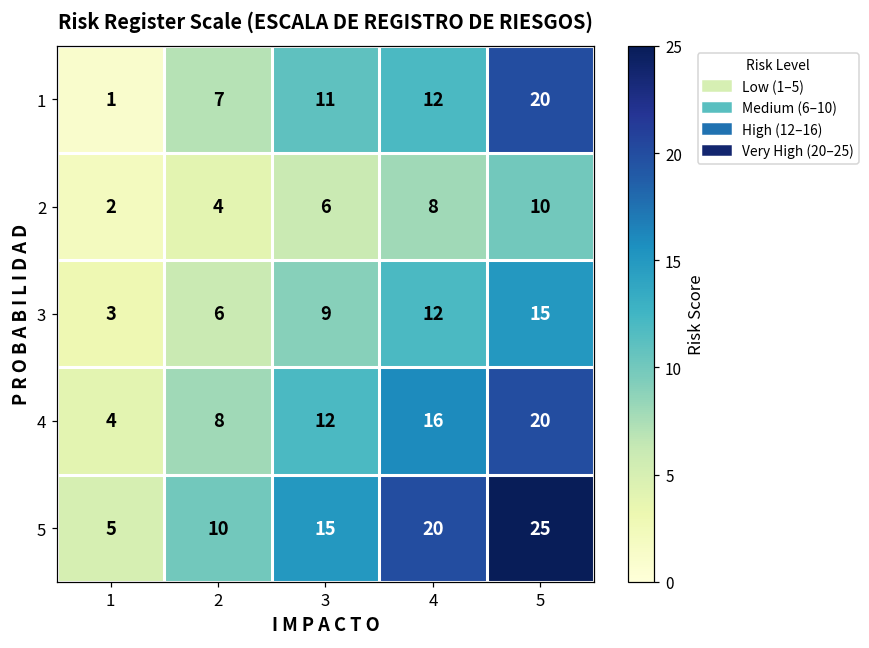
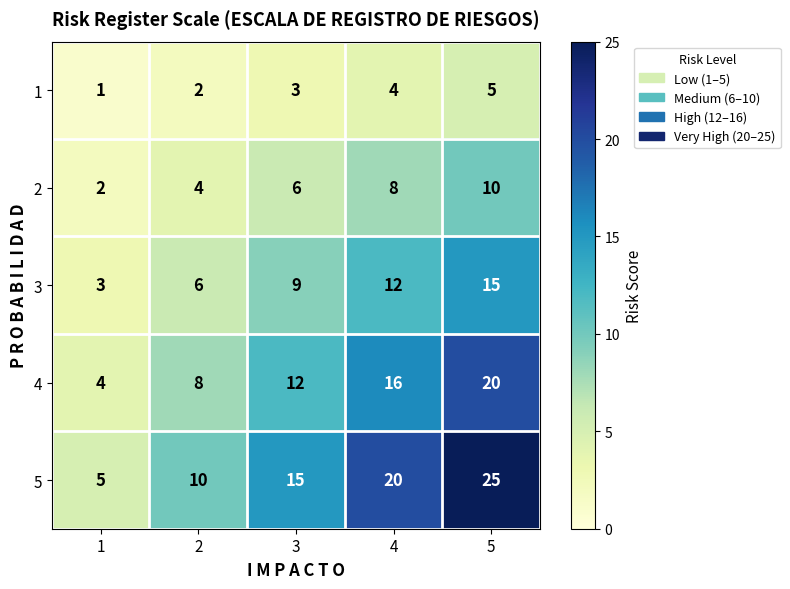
  {
    "1": {
      "1": 1,
-     "2": 7,
-     "3": 11,
-     "4": 12,
-     "5": 20
+     "2": 2,
+     "3": 3,
+     "4": 4,
+     "5": 5
    },
    "2": {
      "1": 2,
      "2": 4,
      "3": 6,
      "4": 8,
      "5": 10
    },
    "3": {
      "1": 3,
      "2": 6,
      "3": 9,
      "4": 12,
      "5": 15
    },
    "4": {
      "1": 4,
      "2": 8,
      "3": 12,
      "4": 16,
      "5": 20
    },
    "5": {
      "1": 5,
      "2": 10,
      "3": 15,
      "4": 20,
      "5": 25
    }
  }
